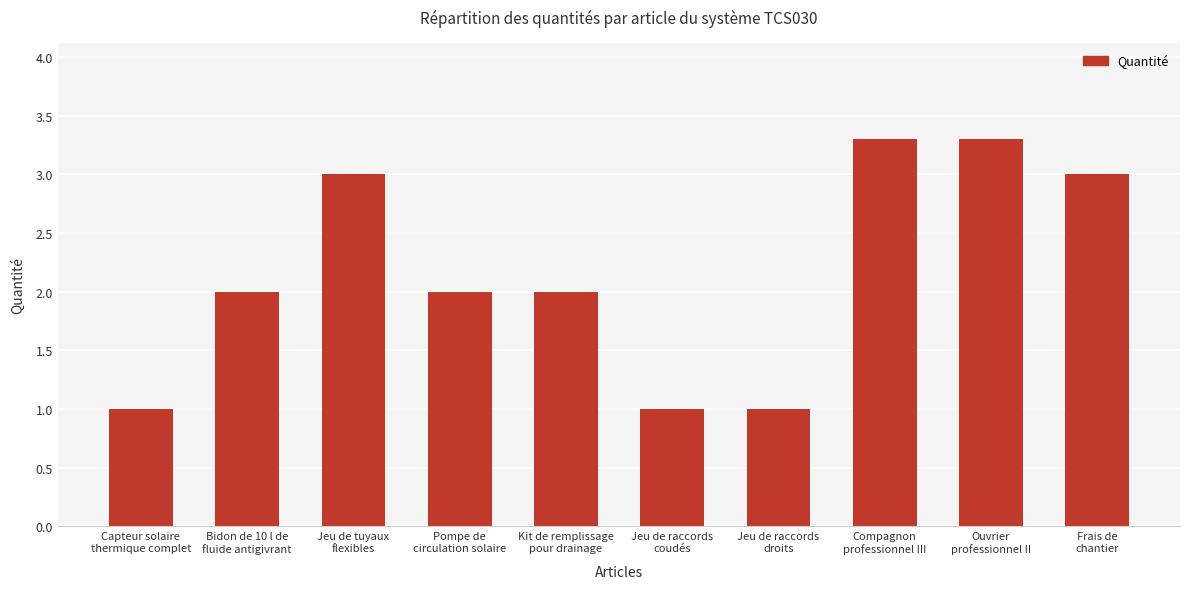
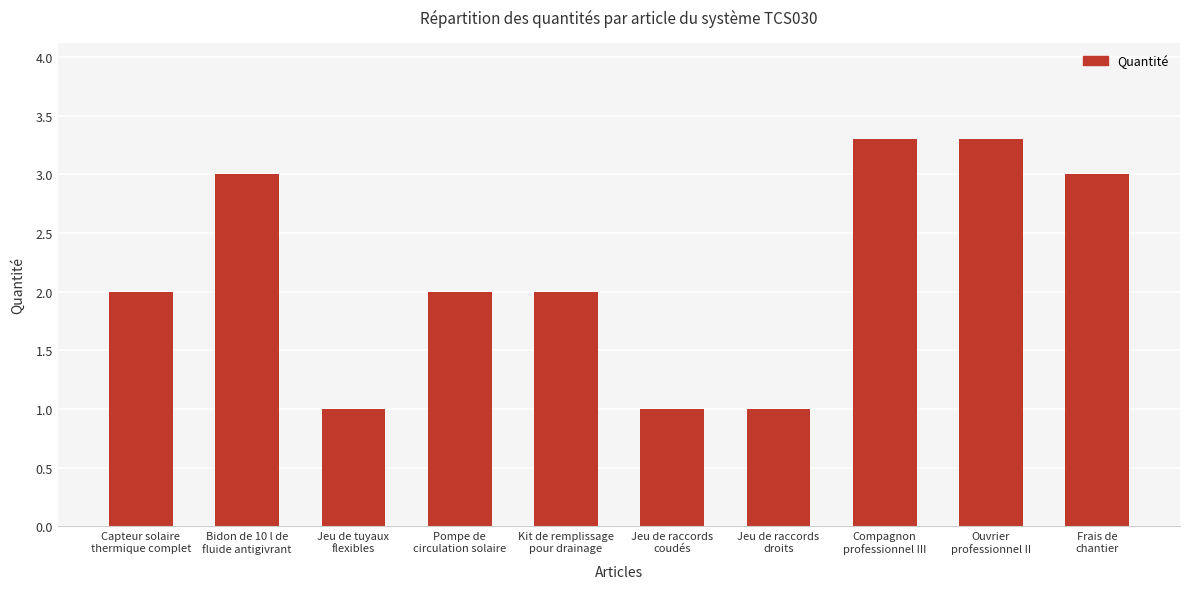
  {
-   "Capteur solaire thermique complet": 1,
-   "Bidon de 10 l de fluide antigivrant": 2,
-   "Jeu de tuyaux flexibles": 3,
+   "Capteur solaire thermique complet": 2,
+   "Bidon de 10 l de fluide antigivrant": 3,
+   "Jeu de tuyaux flexibles": 1,
    "Pompe de circulation solaire": 2,
    "Kit de remplissage pour drainage": 2,
    "Jeu de raccords coudés": 1,
    "Jeu de raccords droits": 1,
    "Compagnon professionnel III": 3.30,
    "Ouvrier professionnel II": 3.30,
    "Frais de chantier": 3
  }
